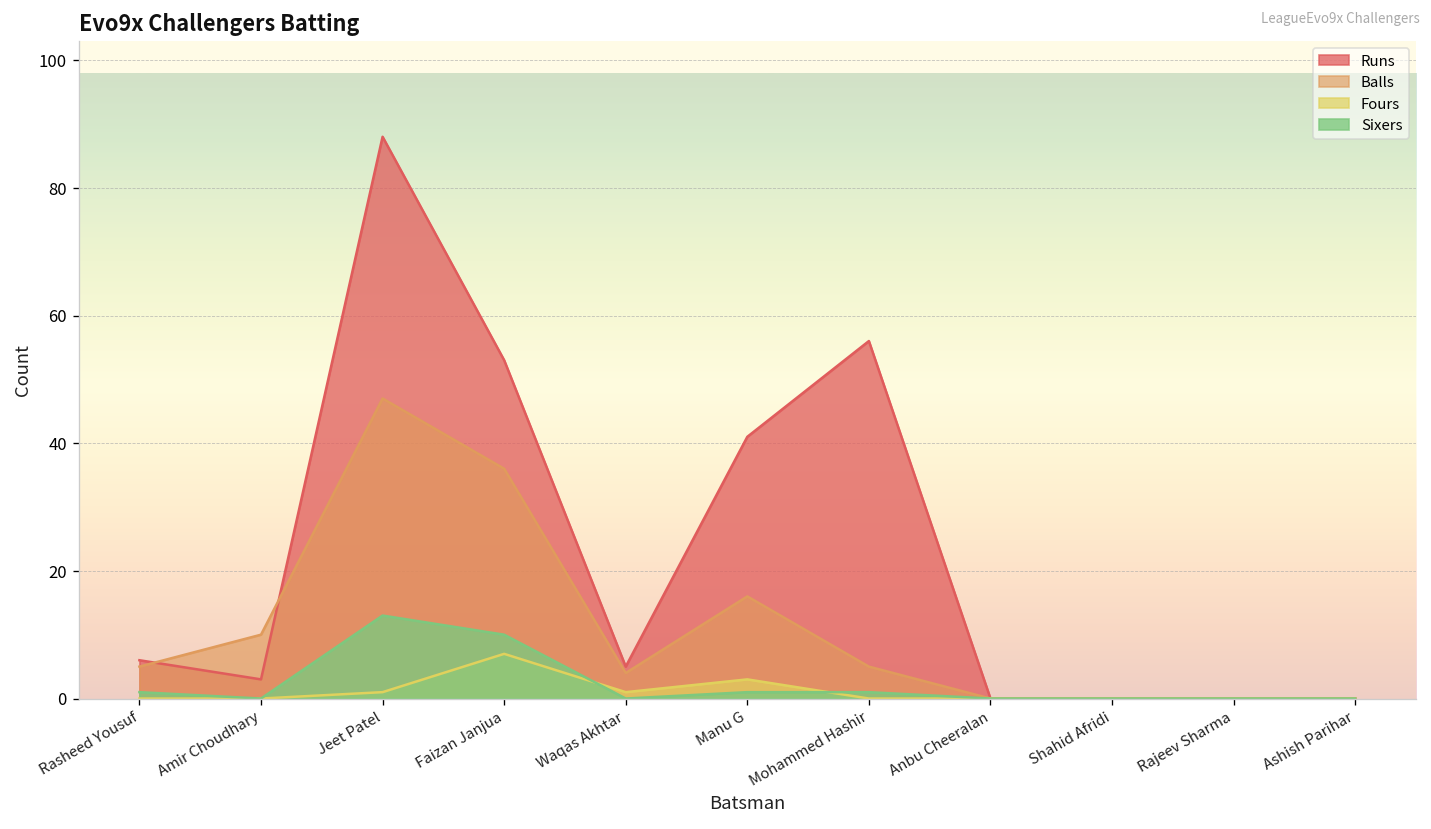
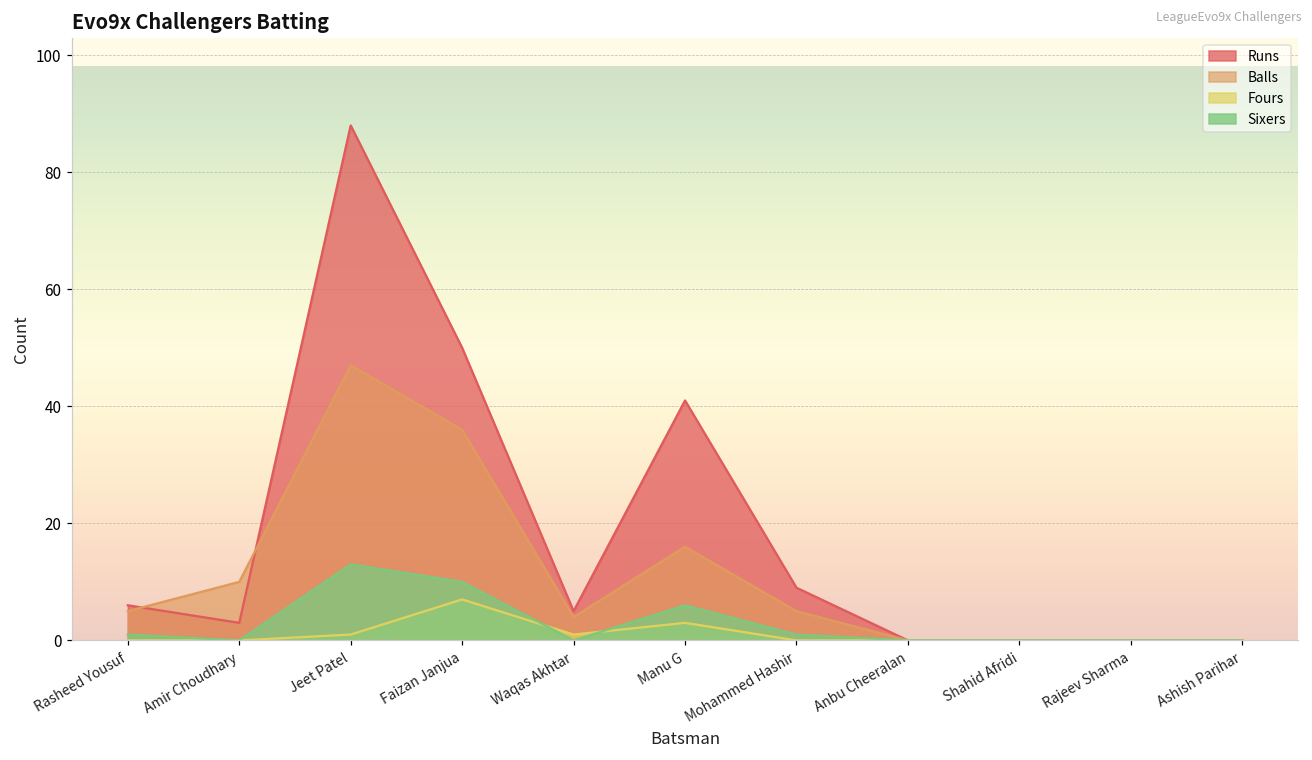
  {
    "Runs": {
      "Rasheed Yousuf": 6,
      "Amir Choudhary": 3,
      "Jeet Patel": 88,
-     "Faizan Janjua": 53,
+     "Faizan Janjua": 50,
      "Waqas Akhtar": 5,
      "Manu G": 41,
-     "Mohammed Hashir": 56
+     "Mohammed Hashir": 9
    },
    "Sixers": {
      "Rasheed Yousuf": 1,
      "Jeet Patel": 13,
      "Faizan Janjua": 10,
      "Waqas Akhtar": 0,
-     "Manu G": 1,
+     "Manu G": 6,
      "Mohammed Hashir": 1
    }
  }
